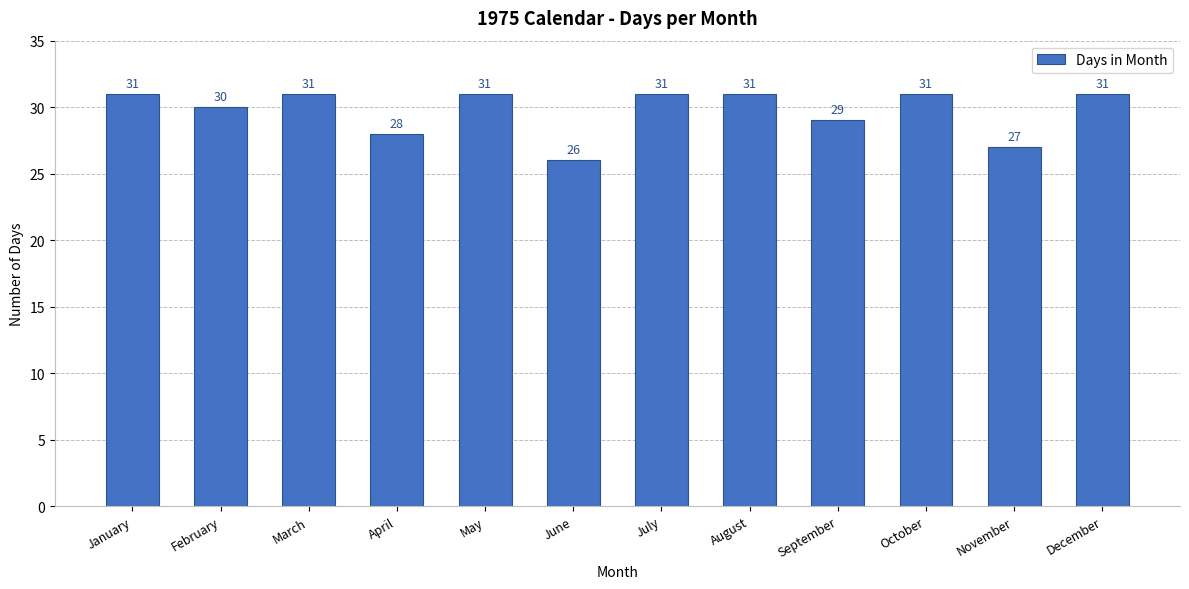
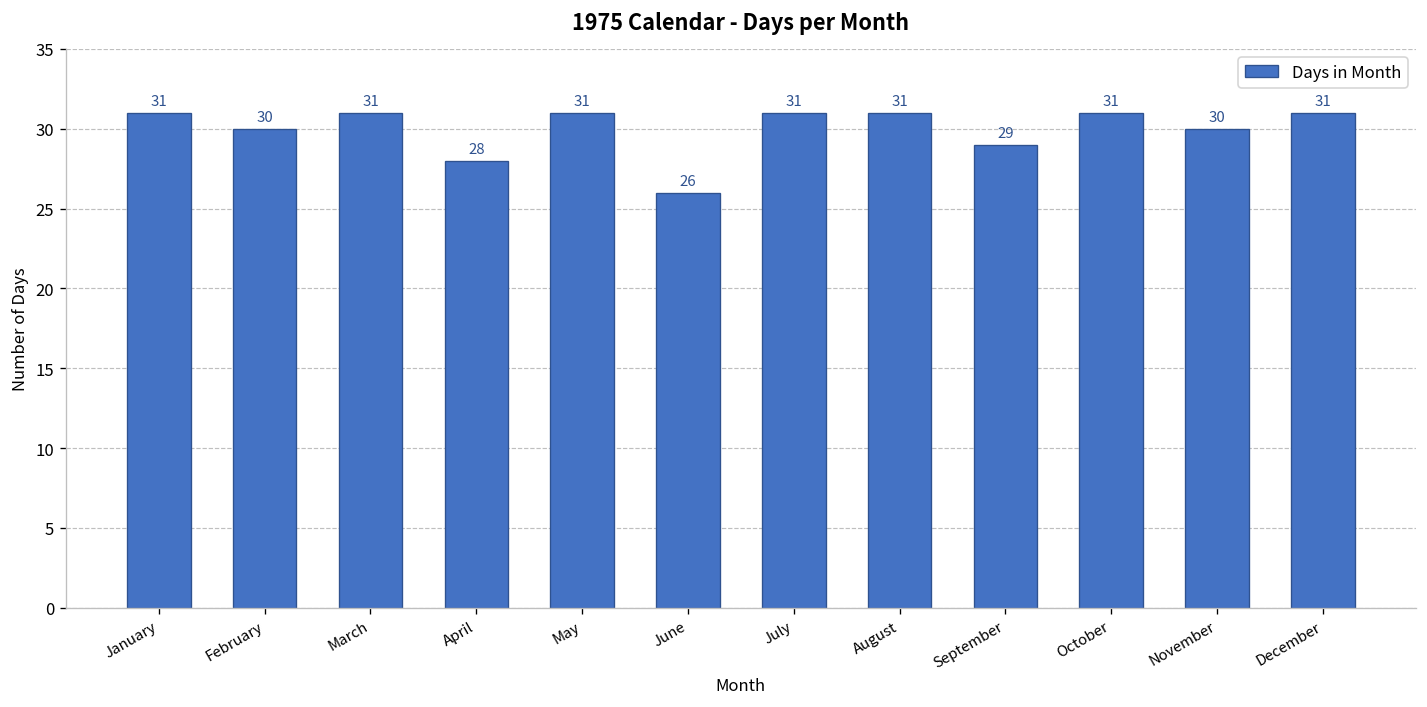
  {
    "January": 31,
    "February": 30,
    "March": 31,
    "April": 28,
    "May": 31,
    "June": 26,
    "July": 31,
    "August": 31,
    "September": 29,
    "October": 31,
-   "November": 27,
+   "November": 30,
    "December": 31
  }
